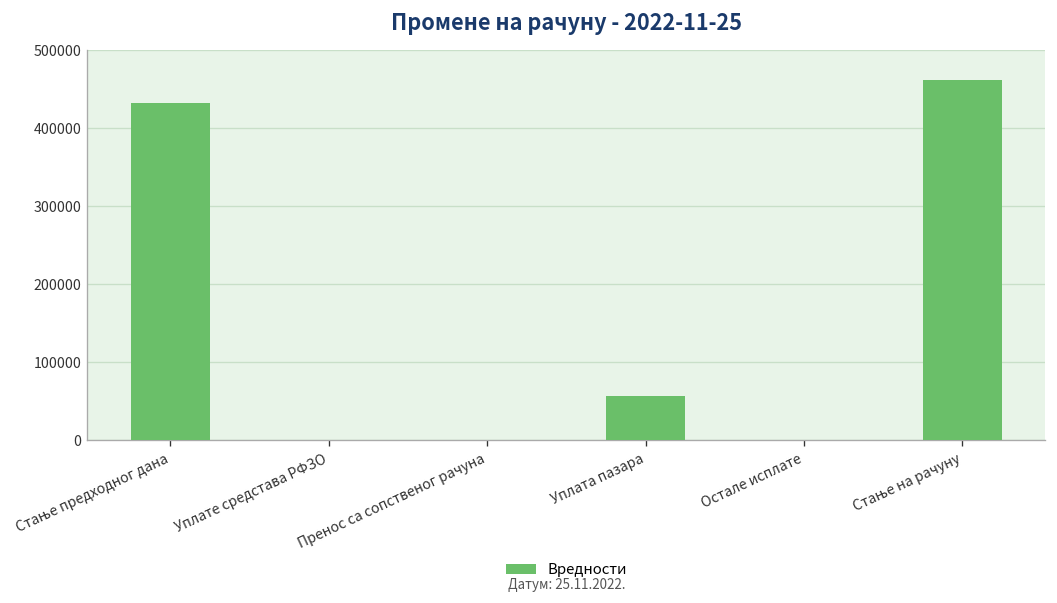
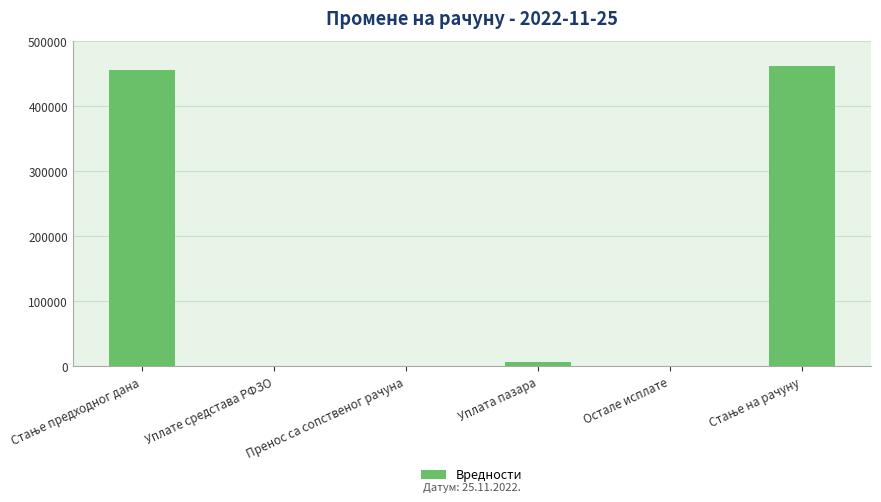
  {
-   "Стање предходног дана": 430000,
+   "Стање предходног дана": 450000,
    "Уплате средстава РФЗО": 0,
    "Пренос са сопственог рачуна": 0,
-   "Уплата пазара": 60000,
+   "Уплата пазара": 10000,
    "Остале исплате": 0,
    "Стање на рачуну": 460000
  }
